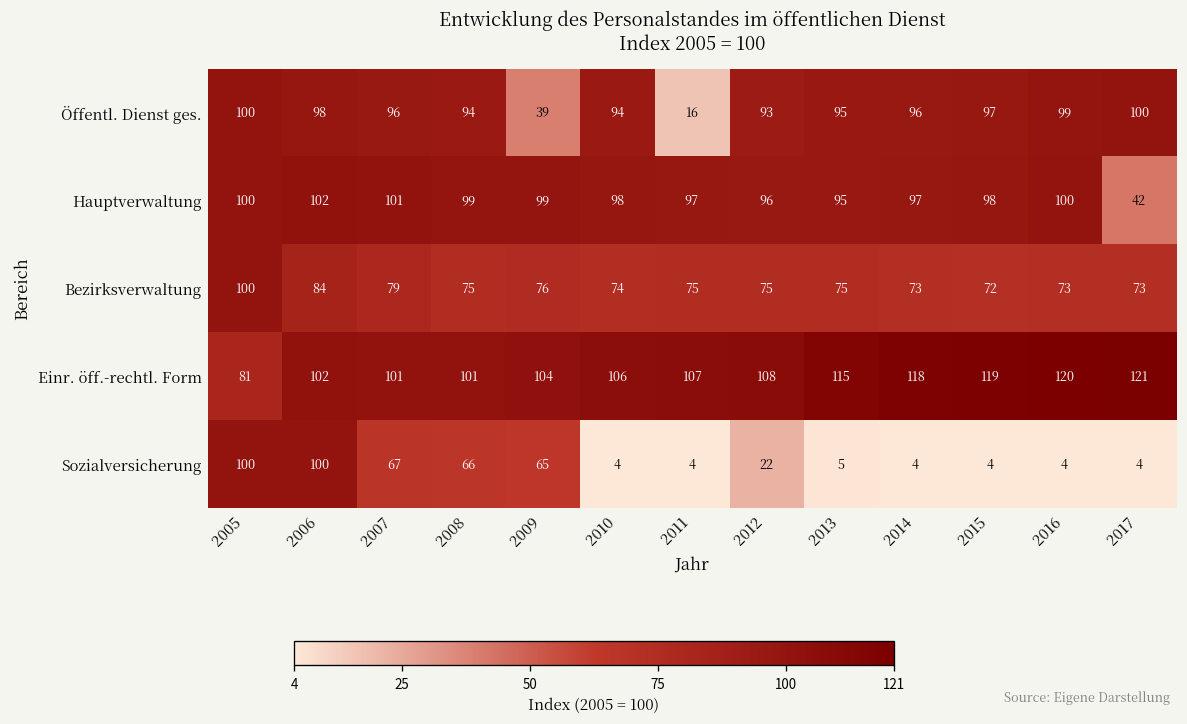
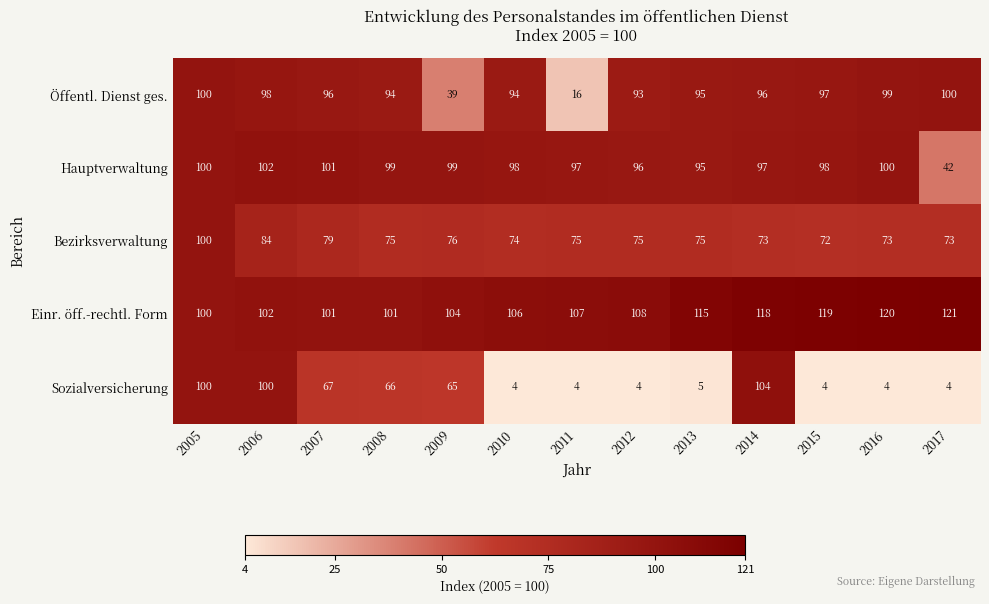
  {
    "Öffentl. Dienst ges.": {
      "2005": 100,
      "2006": 98,
      "2007": 96,
      "2008": 94,
      "2009": 39,
      "2010": 94,
      "2011": 16,
      "2012": 93,
      "2013": 95,
      "2014": 96,
      "2015": 97,
      "2016": 99,
      "2017": 100
    },
    "Hauptverwaltung": {
      "2005": 100,
      "2006": 102,
      "2007": 101,
      "2008": 99,
      "2009": 99,
      "2010": 98,
      "2011": 97,
      "2012": 96,
      "2013": 95,
      "2014": 97,
      "2015": 98,
      "2016": 100,
      "2017": 42
    },
    "Bezirksverwaltung": {
      "2005": 100,
      "2006": 84,
      "2007": 79,
      "2008": 75,
      "2009": 76,
      "2010": 74,
      "2011": 75,
      "2012": 75,
      "2013": 75,
      "2014": 73,
      "2015": 72,
      "2016": 73,
      "2017": 73
    },
    "Einr. öff.-rechtl. Form": {
-     "2005": 81,
+     "2005": 100,
      "2006": 102,
      "2007": 101,
      "2008": 101,
      "2009": 104,
      "2010": 106,
      "2011": 107,
      "2012": 108,
      "2013": 115,
      "2014": 118,
      "2015": 119,
      "2016": 120,
      "2017": 121
    },
    "Sozialversicherung": {
      "2005": 100,
      "2006": 100,
      "2007": 67,
      "2008": 66,
      "2009": 65,
      "2010": 4,
      "2011": 4,
-     "2012": 22,
+     "2012": 4,
      "2013": 5,
-     "2014": 4,
+     "2014": 104,
      "2015": 4,
      "2016": 4,
      "2017": 4
    }
  }
